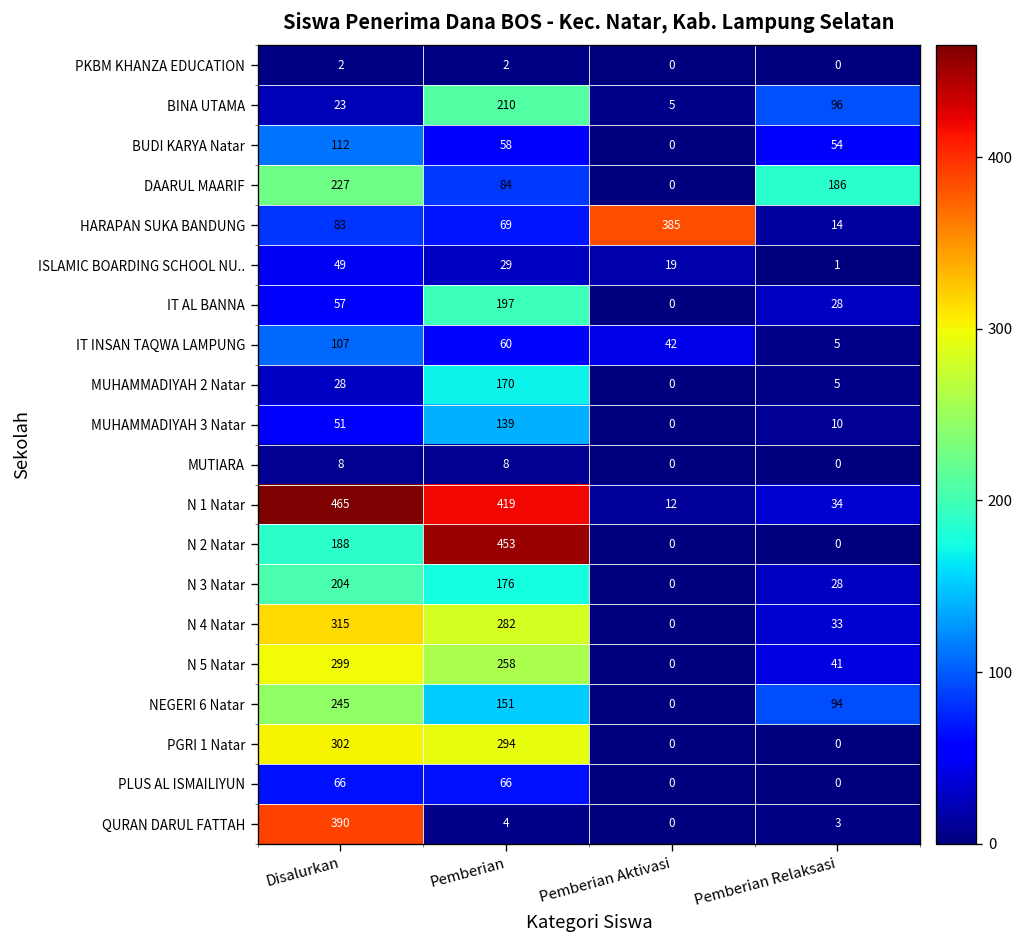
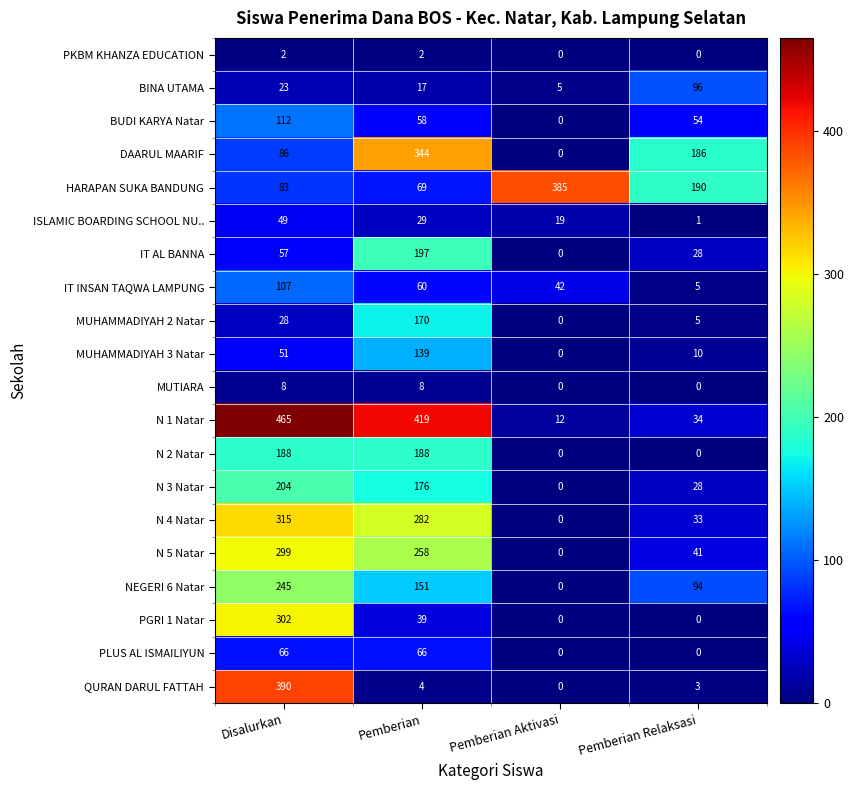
  {
    "PKBM KHANZA EDUCATION": {
      "Disalurkan": 2,
      "Pemberian": 2,
      "Pemberian Aktivasi": 0,
      "Pemberian Relaksasi": 0
    },
    "BINA UTAMA": {
      "Disalurkan": 23,
-     "Pemberian": 210,
+     "Pemberian": 17,
      "Pemberian Aktivasi": 5,
      "Pemberian Relaksasi": 96
    },
    "BUDI KARYA Natar": {
      "Disalurkan": 112,
      "Pemberian": 58,
      "Pemberian Aktivasi": 0,
      "Pemberian Relaksasi": 54
    },
    "DAARUL MAARIF": {
-     "Disalurkan": 227,
-     "Pemberian": 84,
+     "Disalurkan": 86,
+     "Pemberian": 344,
      "Pemberian Aktivasi": 0,
      "Pemberian Relaksasi": 186
    },
    "HARAPAN SUKA BANDUNG": {
      "Disalurkan": 83,
      "Pemberian": 69,
      "Pemberian Aktivasi": 385,
-     "Pemberian Relaksasi": 14
+     "Pemberian Relaksasi": 190
    },
    "ISLAMIC BOARDING SCHOOL NU..": {
      "Disalurkan": 49,
      "Pemberian": 29,
      "Pemberian Aktivasi": 19,
      "Pemberian Relaksasi": 1
    },
    "IT AL BANNA": {
      "Disalurkan": 57,
      "Pemberian": 197,
      "Pemberian Aktivasi": 0,
      "Pemberian Relaksasi": 28
    },
    "IT INSAN TAQWA LAMPUNG": {
      "Disalurkan": 107,
      "Pemberian": 60,
      "Pemberian Aktivasi": 42,
      "Pemberian Relaksasi": 5
    },
    "MUHAMMADIYAH 2 Natar": {
      "Disalurkan": 28,
      "Pemberian": 170,
      "Pemberian Aktivasi": 0,
      "Pemberian Relaksasi": 5
    },
    "MUHAMMADIYAH 3 Natar": {
      "Disalurkan": 51,
      "Pemberian": 139,
      "Pemberian Aktivasi": 0,
      "Pemberian Relaksasi": 10
    },
    "MUTIARA": {
      "Disalurkan": 8,
      "Pemberian": 8,
      "Pemberian Aktivasi": 0,
      "Pemberian Relaksasi": 0
    },
    "N 1 Natar": {
      "Disalurkan": 465,
      "Pemberian": 419,
      "Pemberian Aktivasi": 12,
      "Pemberian Relaksasi": 34
    },
    "N 2 Natar": {
      "Disalurkan": 188,
-     "Pemberian": 453,
+     "Pemberian": 188,
      "Pemberian Aktivasi": 0,
      "Pemberian Relaksasi": 0
    },
    "N 3 Natar": {
      "Disalurkan": 204,
      "Pemberian": 176,
      "Pemberian Aktivasi": 0,
      "Pemberian Relaksasi": 28
    },
    "N 4 Natar": {
      "Disalurkan": 315,
      "Pemberian": 282,
      "Pemberian Aktivasi": 0,
      "Pemberian Relaksasi": 33
    },
    "N 5 Natar": {
      "Disalurkan": 299,
      "Pemberian": 258,
      "Pemberian Aktivasi": 0,
      "Pemberian Relaksasi": 41
    },
    "NEGERI 6 Natar": {
      "Disalurkan": 245,
      "Pemberian": 151,
      "Pemberian Aktivasi": 0,
      "Pemberian Relaksasi": 94
    },
    "PGRI 1 Natar": {
      "Disalurkan": 302,
-     "Pemberian": 294,
+     "Pemberian": 39,
      "Pemberian Aktivasi": 0,
      "Pemberian Relaksasi": 0
    },
    "PLUS AL ISMAILIYUN": {
      "Disalurkan": 66,
      "Pemberian": 66,
      "Pemberian Aktivasi": 0,
      "Pemberian Relaksasi": 0
    },
    "QURAN DARUL FATTAH": {
      "Disalurkan": 390,
      "Pemberian": 4,
      "Pemberian Aktivasi": 0,
      "Pemberian Relaksasi": 3
    }
  }
